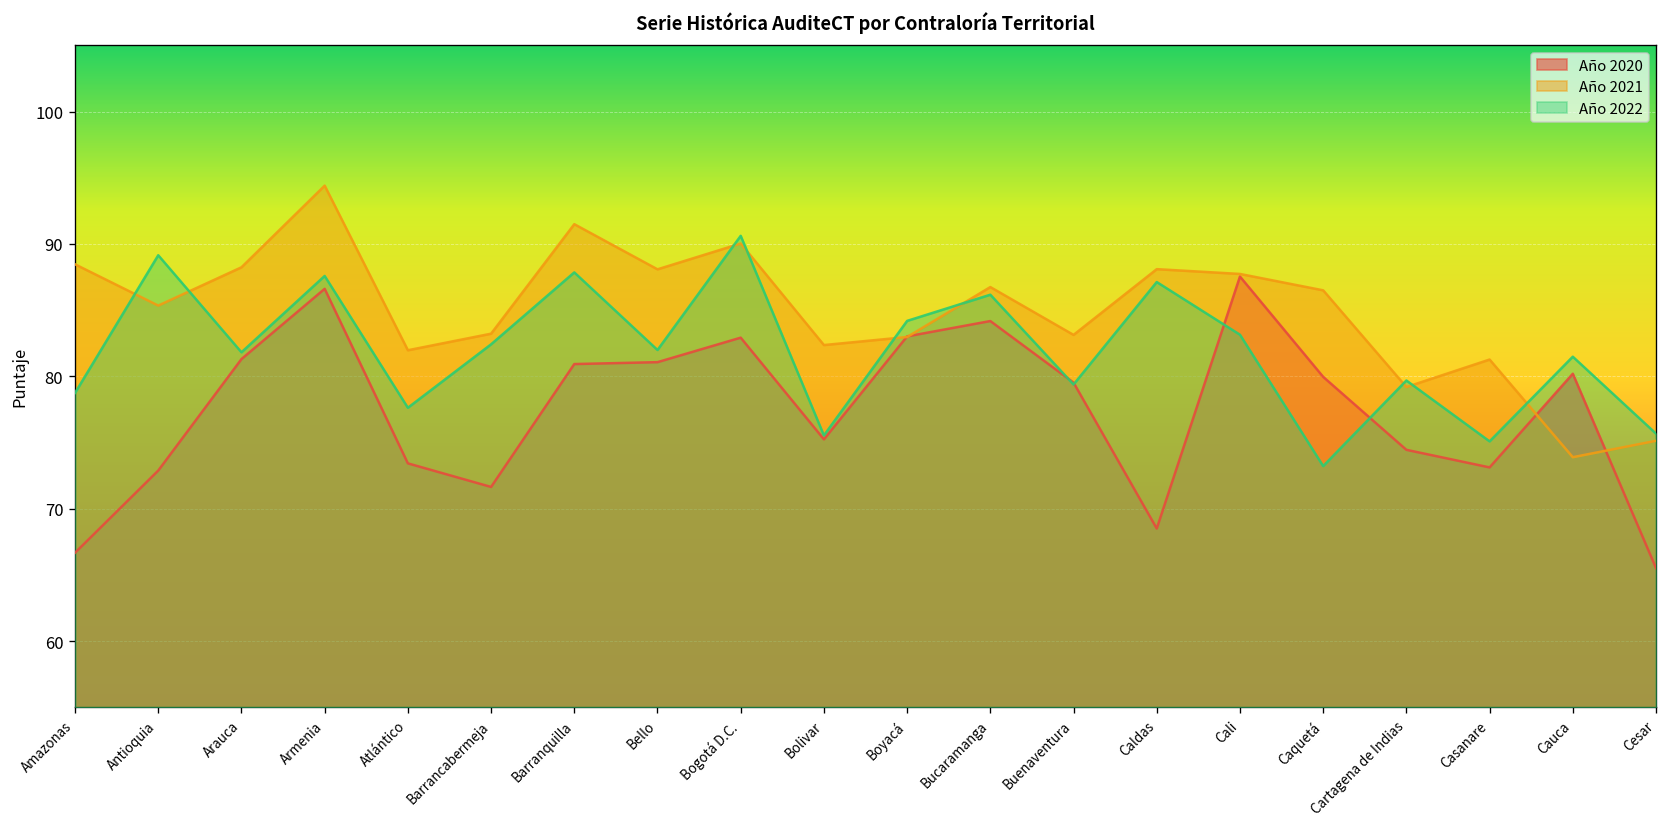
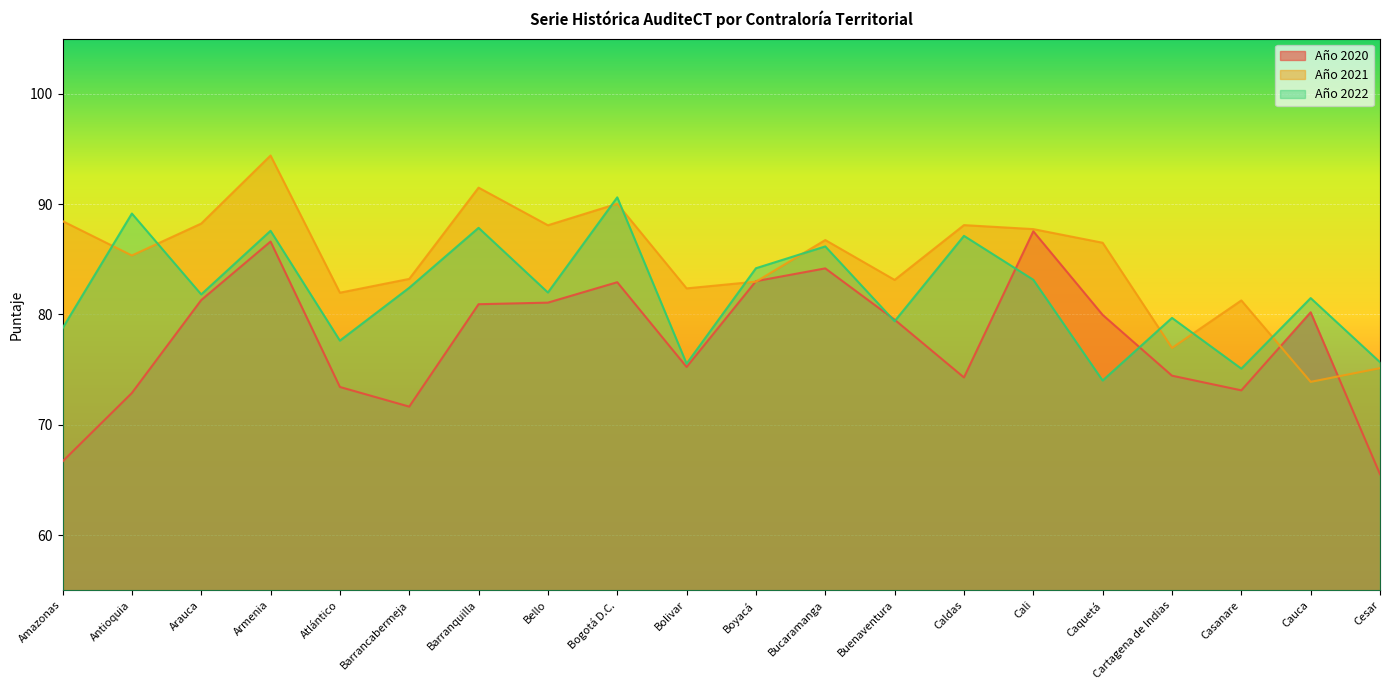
  {
    "Año 2020": {
      "Amazonas": 66.7,
      "Antioquia": 72.9,
      "Arauca": 81.3,
      "Armenia": 86.6,
      "Atlántico": 73.4,
      "Barrancabermeja": 71.6,
      "Barranquilla": 80.9,
      "Bello": 81.1,
      "Bogotá D.C.": 82.9,
      "Bolivar": 75.2,
      "Bucaramanga": 84.2,
-     "Caldas": 68.5,
+     "Caldas": 74.3,
      "Caquetá": 80.0,
      "Cartagena de Indias": 74.4,
      "Casanare": 73.1,
      "Cauca": 80.2,
      "Cesar": 65.5
    },
    "Año 2021": {
      "Amazonas": 88.5,
      "Antioquia": 85.3,
      "Arauca": 88.2,
      "Armenia": 94.4,
      "Atlántico": 82.0,
      "Barrancabermeja": 83.2,
      "Barranquilla": 91.5,
      "Bello": 88.1,
      "Bogotá D.C.": 90.0,
      "Bolivar": 82.4,
      "Bucaramanga": 86.7,
      "Buenaventura": 83.1,
      "Caldas": 88.1,
      "Caquetá": 86.5,
-     "Cartagena de Indias": 79.2,
+     "Cartagena de Indias": 77.0,
      "Casanare": 81.3,
      "Cauca": 73.9,
      "Cesar": 75.1
    },
    "Año 2022": {
      "Amazonas": 78.7,
      "Antioquia": 89.1,
      "Arauca": 81.8,
      "Armenia": 87.6,
      "Atlántico": 77.6,
      "Barrancabermeja": 82.4,
      "Barranquilla": 87.8,
      "Bello": 82.0,
      "Bogotá D.C.": 90.6,
      "Bolivar": 75.5,
      "Boyacá": 84.2,
      "Bucaramanga": 86.2,
      "Caldas": 87.1,
      "Cali": 83.1,
-     "Caquetá": 73.2,
+     "Caquetá": 74.0,
      "Cartagena de Indias": 79.7,
      "Casanare": 75.1,
      "Cauca": 81.5,
      "Cesar": 75.7
    }
  }
